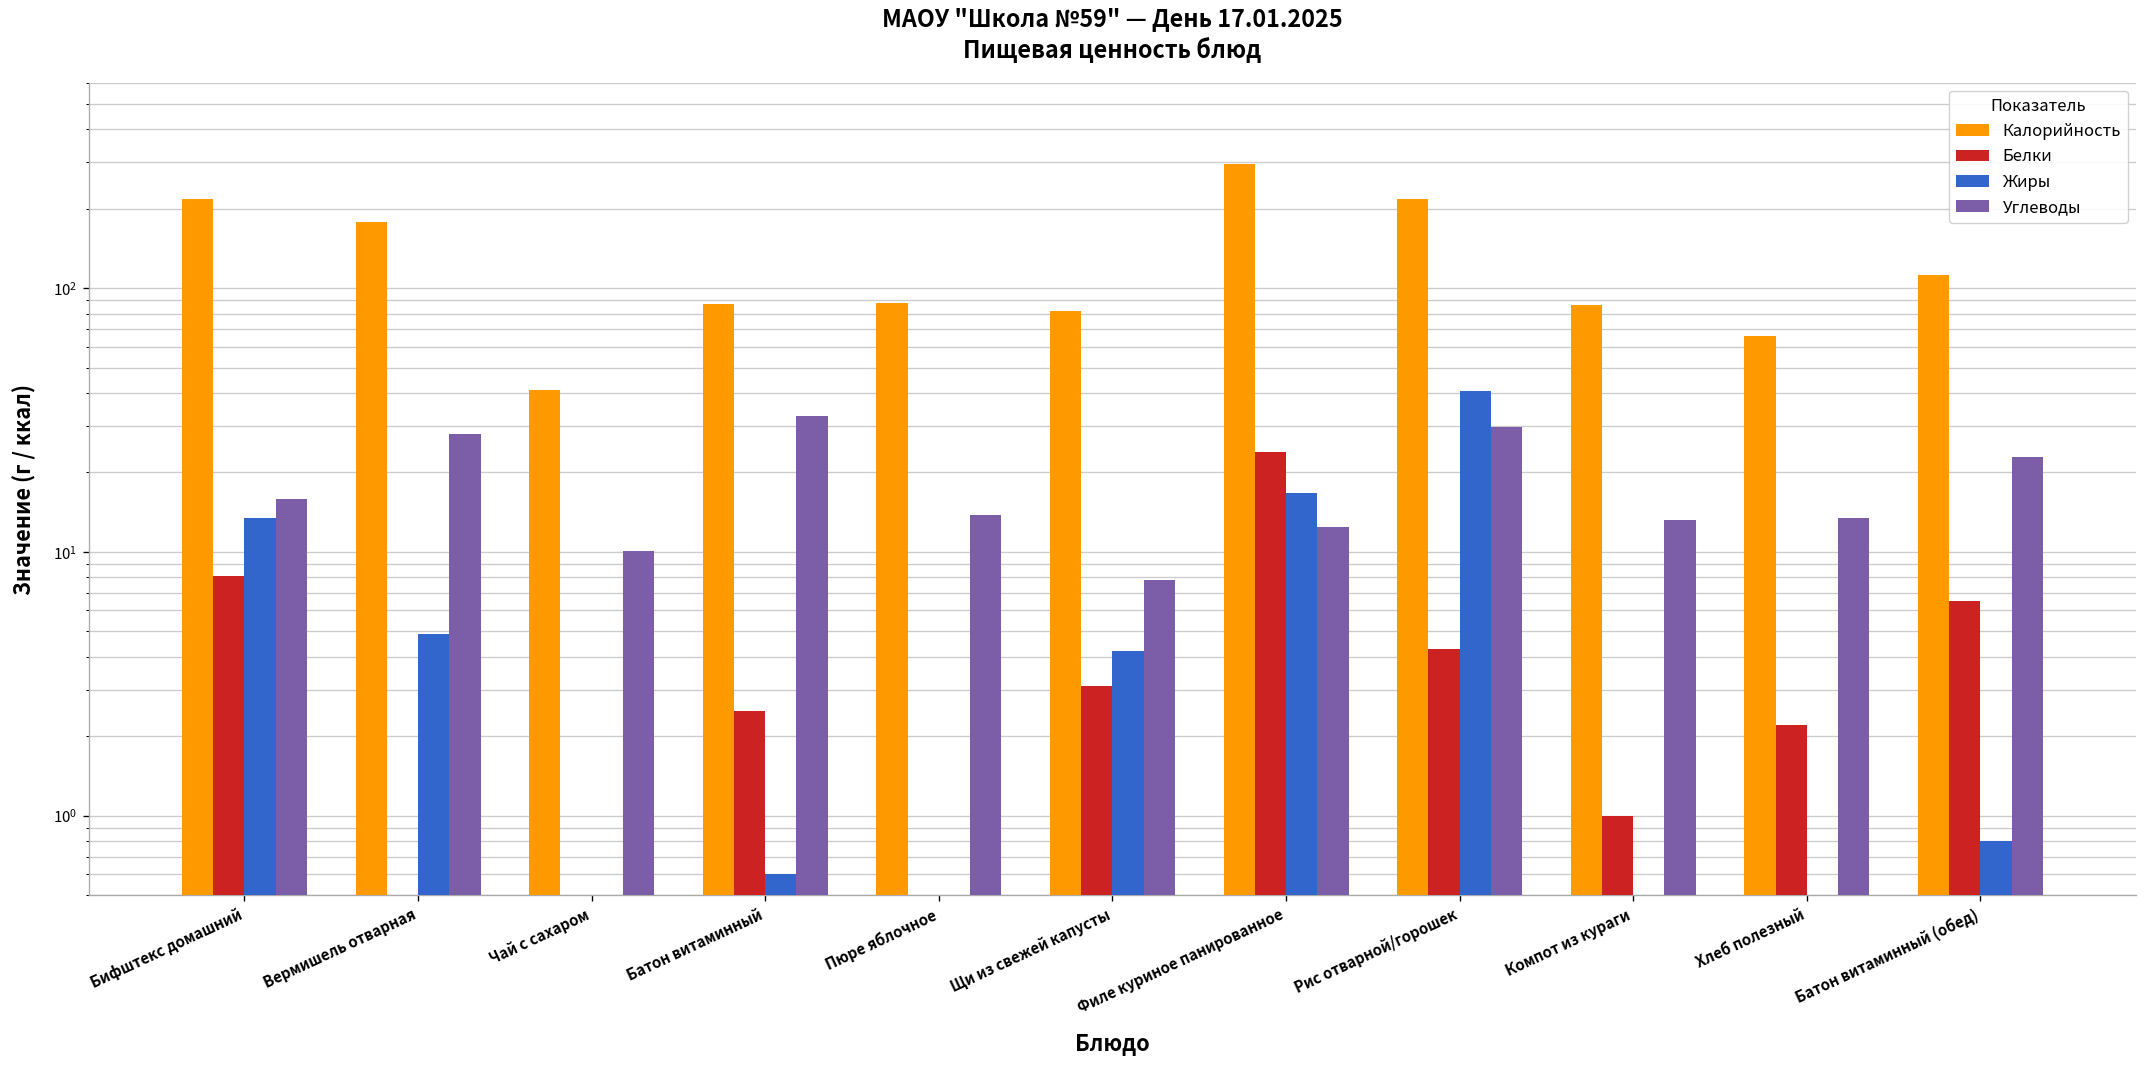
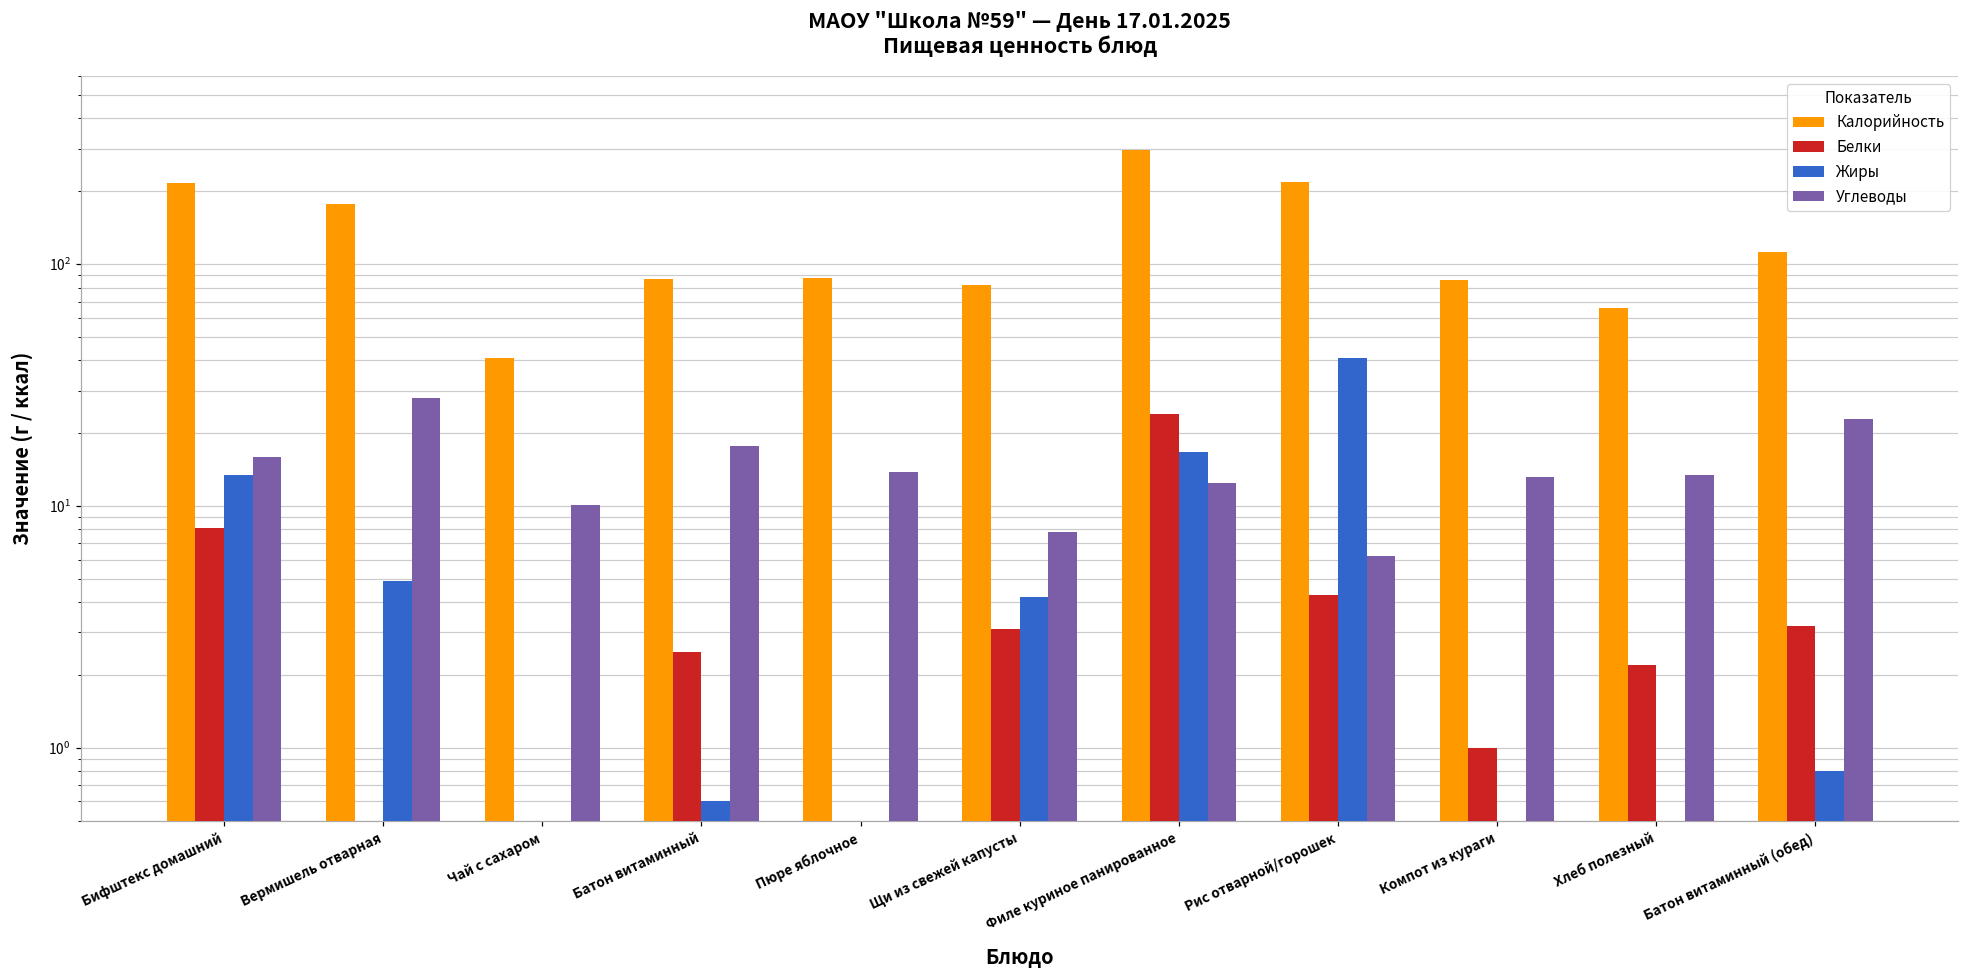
  {
    "Калорийность": {
      "Бифштекс домашний": 220,
      "Вермишель отварная": 180,
      "Чай с сахаром": 41,
      "Батон витаминный": 87,
      "Пюре яблочное": 88,
      "Щи из свежей капусты": 82,
      "Филе куриное панированное": 300,
      "Рис отварной/горошек": 220,
      "Компот из кураги": 86,
      "Хлеб полезный": 66,
      "Батон витаминный (обед)": 110
    },
    "Белки": {
      "Бифштекс домашний": 8.1,
      "Батон витаминный": 2.5,
      "Щи из свежей капусты": 3.1,
      "Филе куриное панированное": 24,
      "Рис отварной/горошек": 4.3,
      "Компот из кураги": 1.0,
      "Хлеб полезный": 2.2,
-     "Батон витаминный (обед)": 6.5
+     "Батон витаминный (обед)": 3.2
    },
    "Жиры": {
      "Бифштекс домашний": 13,
      "Вермишель отварная": 4.9,
      "Батон витаминный": 0.6,
      "Щи из свежей капусты": 4.2,
      "Филе куриное панированное": 17,
      "Рис отварной/горошек": 41,
      "Батон витаминный (обед)": 0.8
    },
    "Углеводы": {
      "Бифштекс домашний": 16,
      "Вермишель отварная": 28,
      "Чай с сахаром": 10,
-     "Батон витаминный": 33,
+     "Батон витаминный": 18,
      "Пюре яблочное": 14,
      "Щи из свежей капусты": 7.8,
      "Филе куриное панированное": 12,
-     "Рис отварной/горошек": 30,
+     "Рис отварной/горошек": 6.2,
      "Компот из кураги": 13,
      "Хлеб полезный": 13,
      "Батон витаминный (обед)": 23
    }
  }
